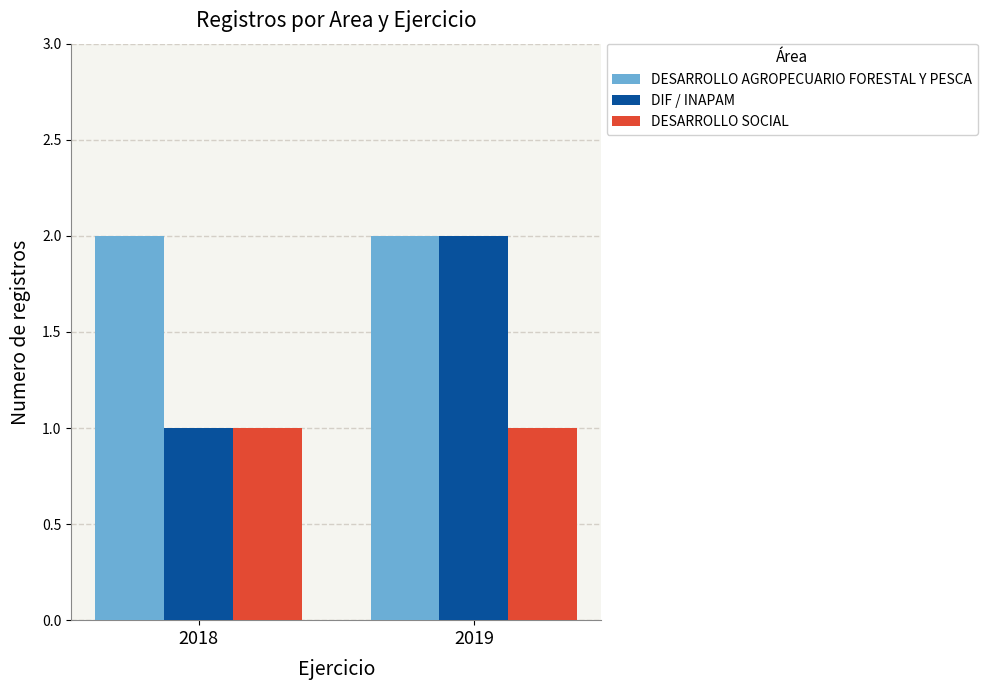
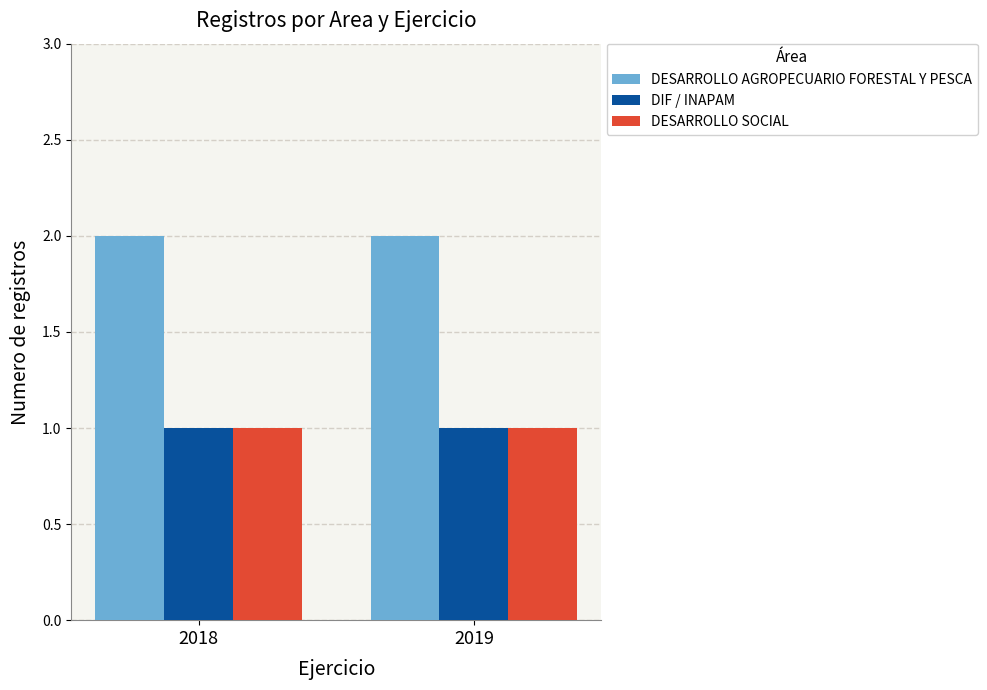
  {
    "DESARROLLO AGROPECUARIO FORESTAL Y PESCA": {
      "2018": 2,
      "2019": 2
    },
    "DIF / INAPAM": {
      "2018": 1,
-     "2019": 2
+     "2019": 1
    },
    "DESARROLLO SOCIAL": {
      "2018": 1,
      "2019": 1
    }
  }
